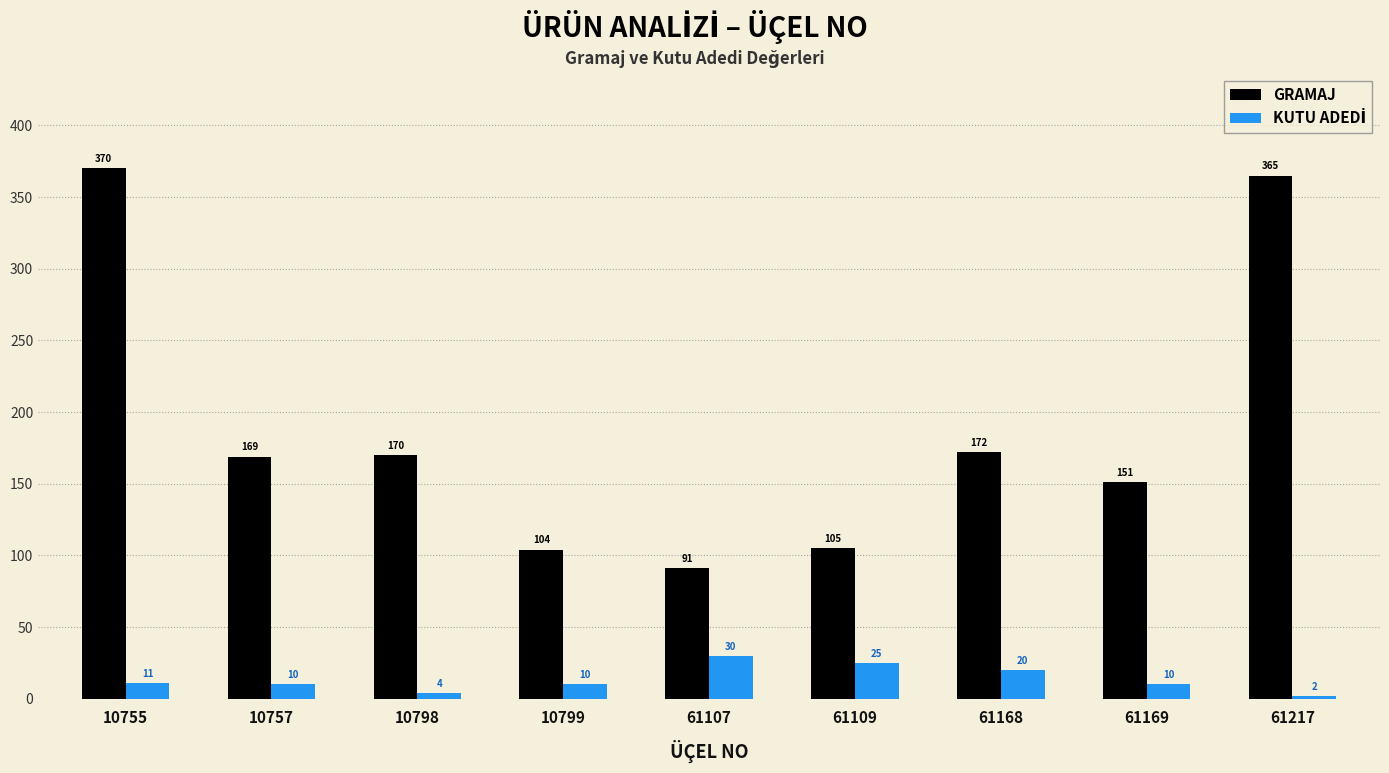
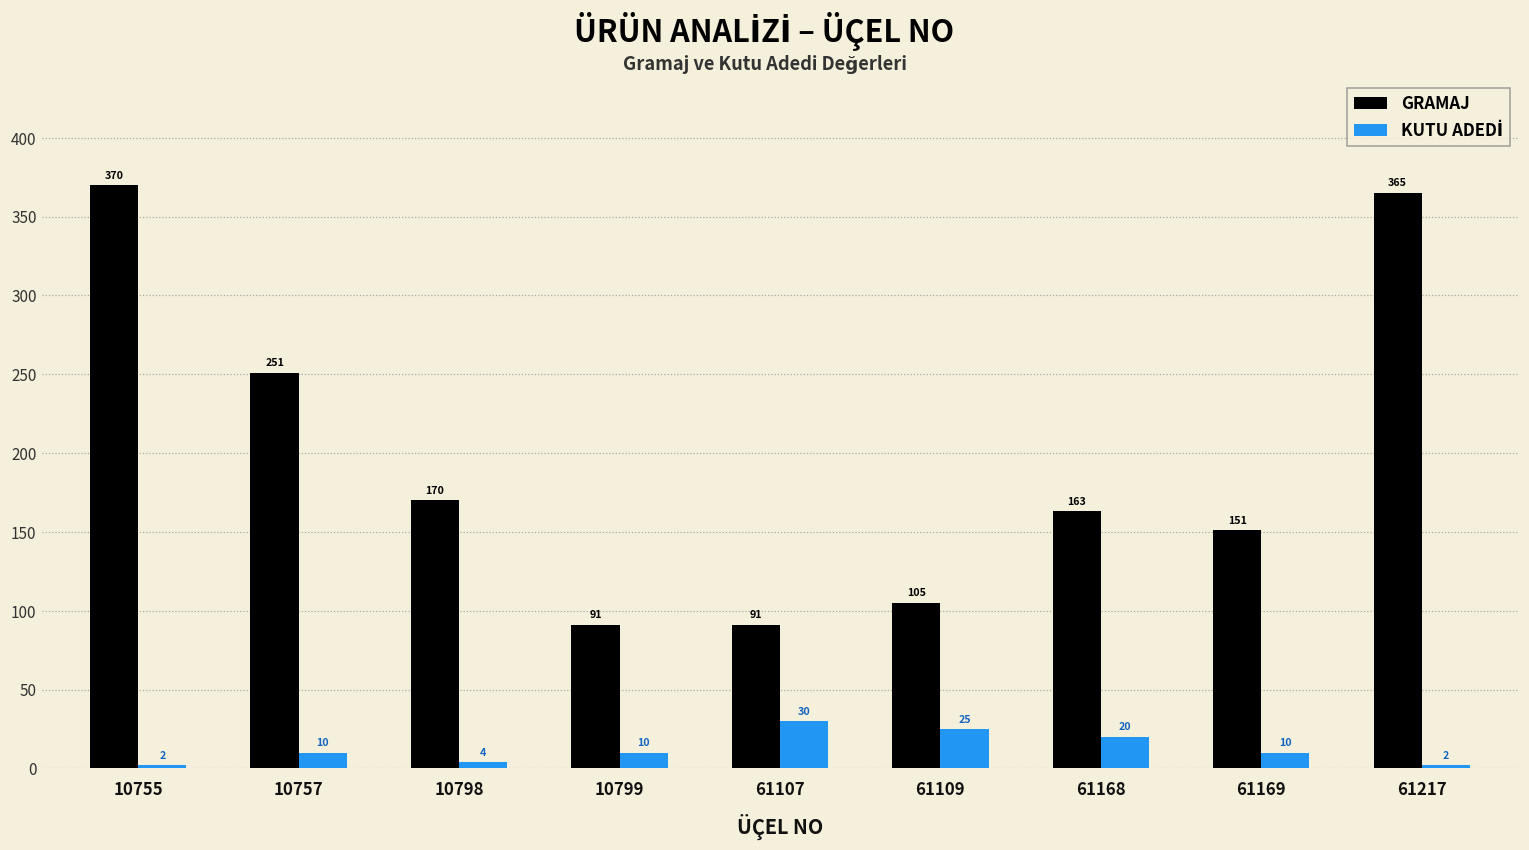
  {
    "GRAMAJ": {
      "10755": 370,
-     "10757": 169,
+     "10757": 251,
      "10798": 170,
-     "10799": 104,
+     "10799": 91,
      "61107": 91,
      "61109": 105,
-     "61168": 172,
+     "61168": 163,
      "61169": 151,
      "61217": 365
    },
    "KUTU ADEDİ": {
-     "10755": 11,
+     "10755": 2,
      "10757": 10,
      "10798": 4,
      "10799": 10,
      "61107": 30,
      "61109": 25,
      "61168": 20,
      "61169": 10,
      "61217": 2
    }
  }
